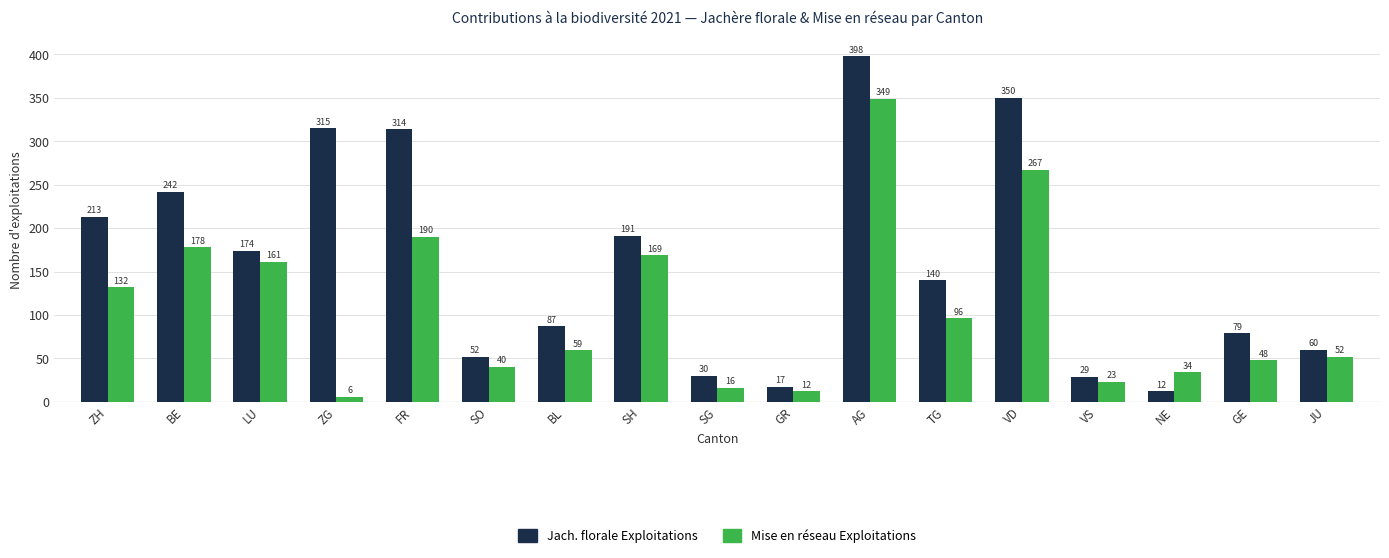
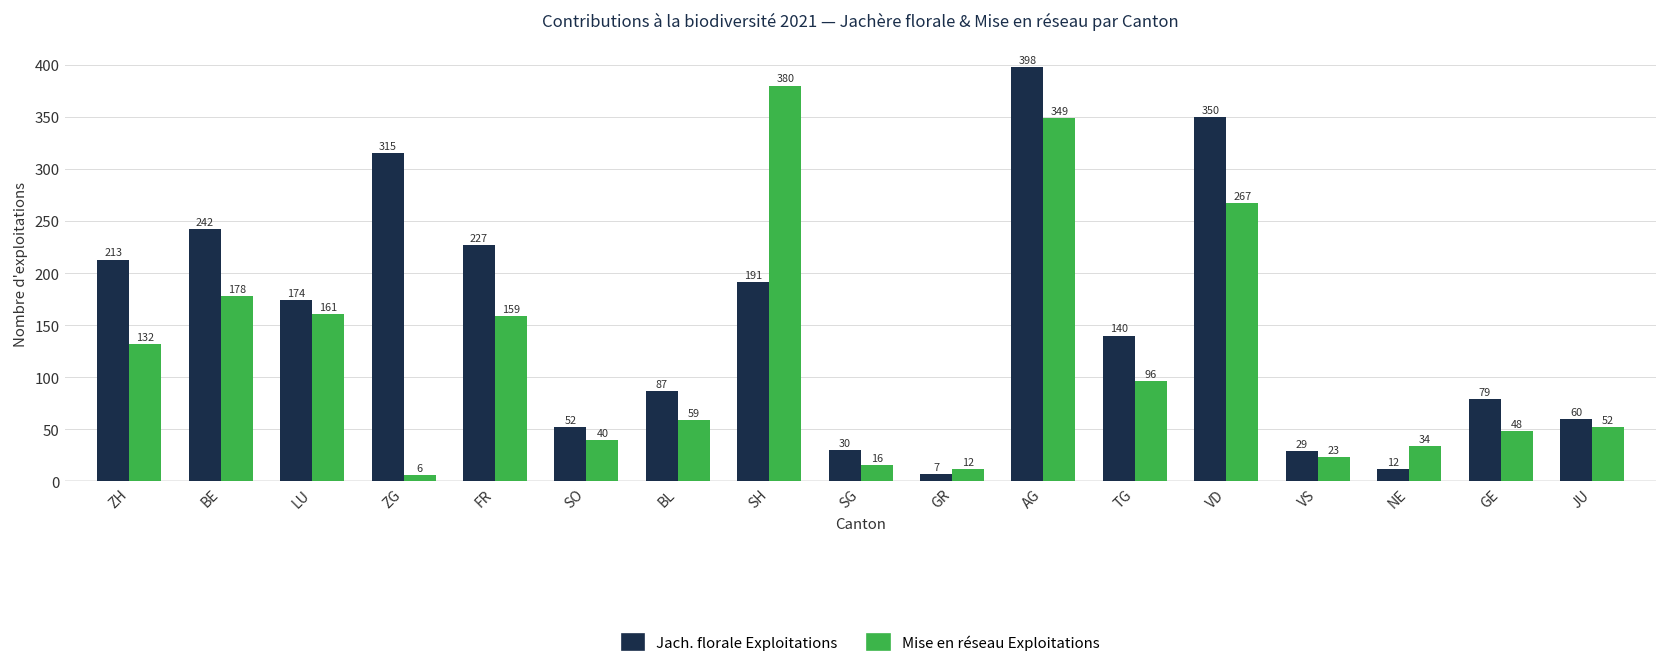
  {
    "Jach. florale Exploitations": {
      "ZH": 213,
      "BE": 242,
      "LU": 174,
      "ZG": 315,
-     "FR": 314,
+     "FR": 227,
      "SO": 52,
      "BL": 87,
      "SH": 191,
      "SG": 30,
-     "GR": 17,
+     "GR": 7,
      "AG": 398,
      "TG": 140,
      "VD": 350,
      "VS": 29,
      "NE": 12,
      "GE": 79,
      "JU": 60
    },
    "Mise en réseau Exploitations": {
      "ZH": 132,
      "BE": 178,
      "LU": 161,
      "ZG": 6,
-     "FR": 190,
+     "FR": 159,
      "SO": 40,
      "BL": 59,
-     "SH": 169,
+     "SH": 380,
      "SG": 16,
      "GR": 12,
      "AG": 349,
      "TG": 96,
      "VD": 267,
      "VS": 23,
      "NE": 34,
      "GE": 48,
      "JU": 52
    }
  }
